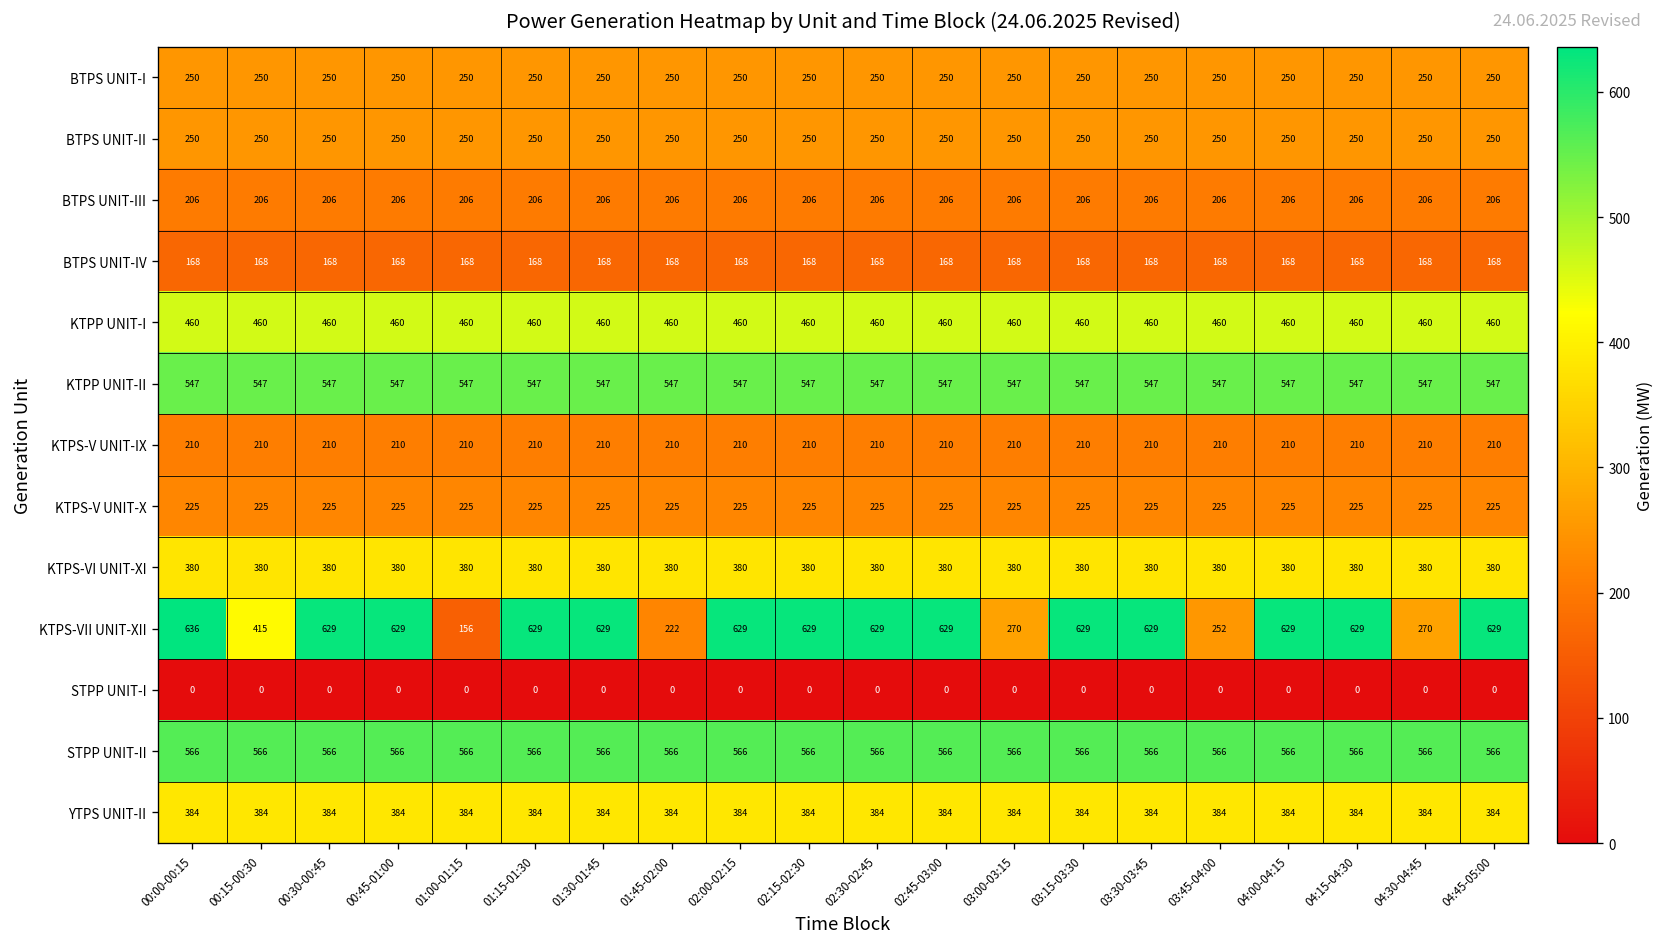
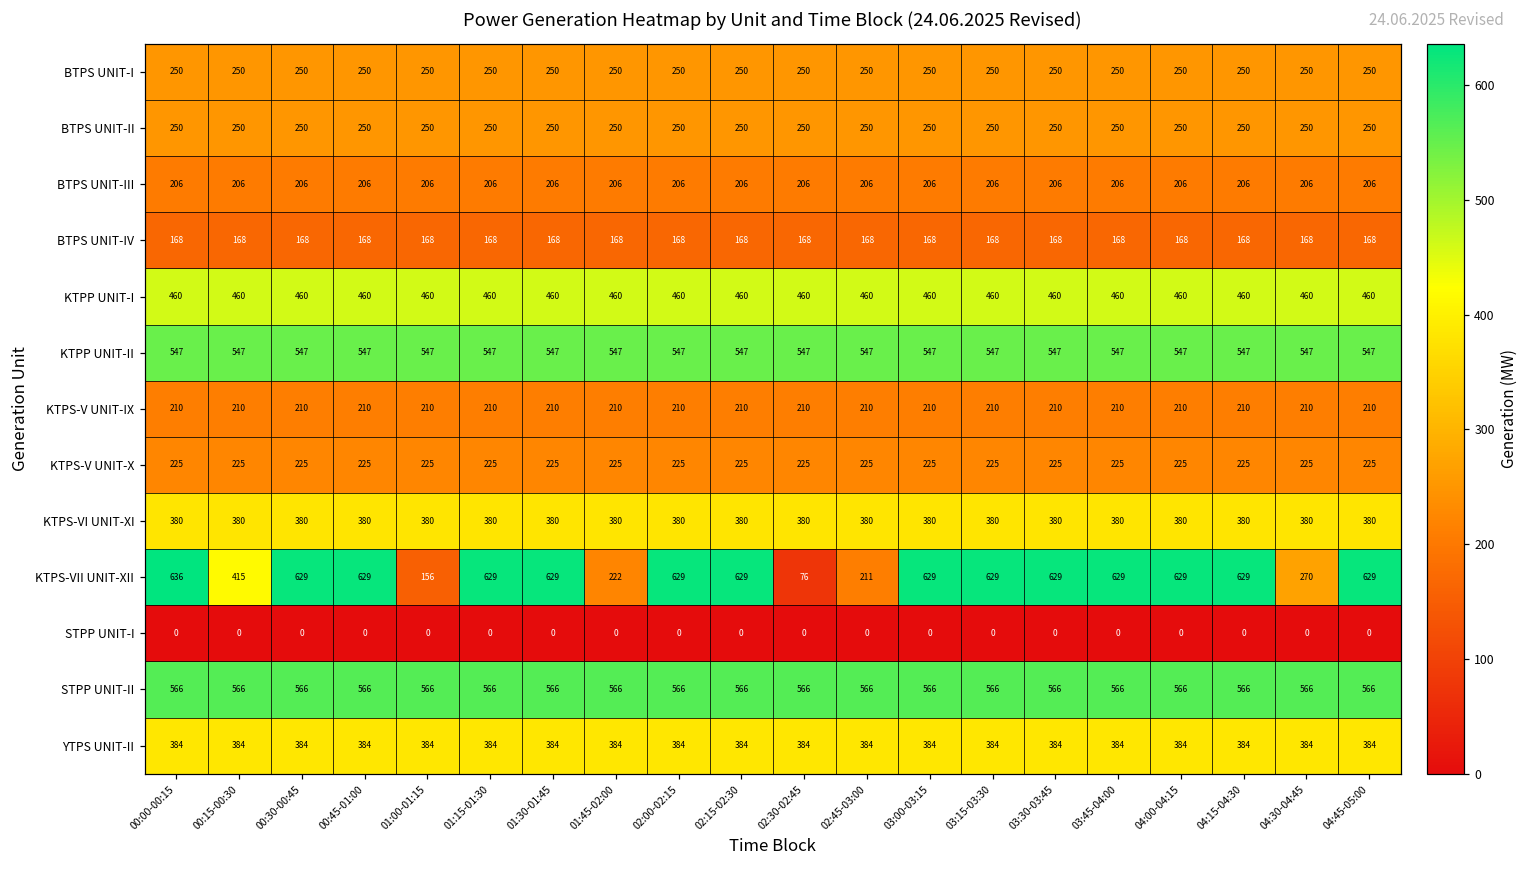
  {
    "KTPS-VII UNIT-XII": {
      "00:00-00:15": 636,
      "00:15-00:30": 415,
      "00:30-00:45": 629,
      "00:45-01:00": 629,
      "01:00-01:15": 156,
      "01:15-01:30": 629,
      "01:30-01:45": 629,
      "01:45-02:00": 222,
      "02:00-02:15": 629,
      "02:15-02:30": 629,
-     "02:30-02:45": 629,
-     "02:45-03:00": 629,
-     "03:00-03:15": 270,
+     "02:30-02:45": 76,
+     "02:45-03:00": 211,
+     "03:00-03:15": 629,
      "03:15-03:30": 629,
      "03:30-03:45": 629,
-     "03:45-04:00": 252,
+     "03:45-04:00": 629,
      "04:00-04:15": 629,
      "04:15-04:30": 629,
      "04:30-04:45": 270,
      "04:45-05:00": 629
    }
  }
